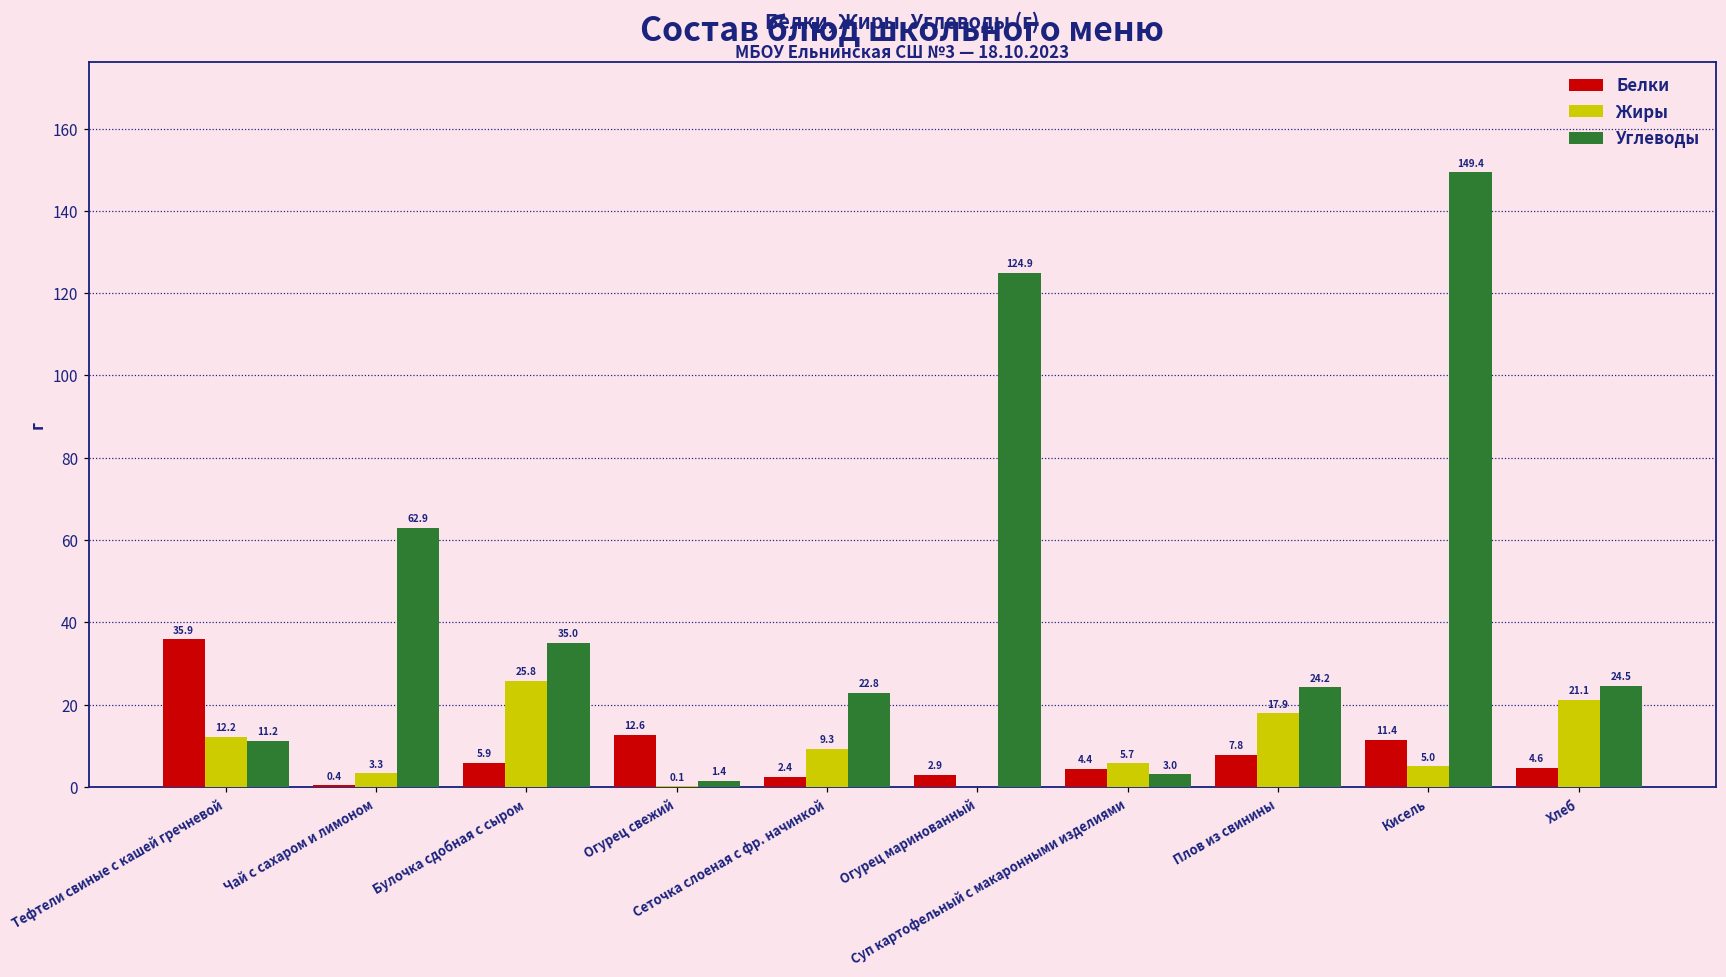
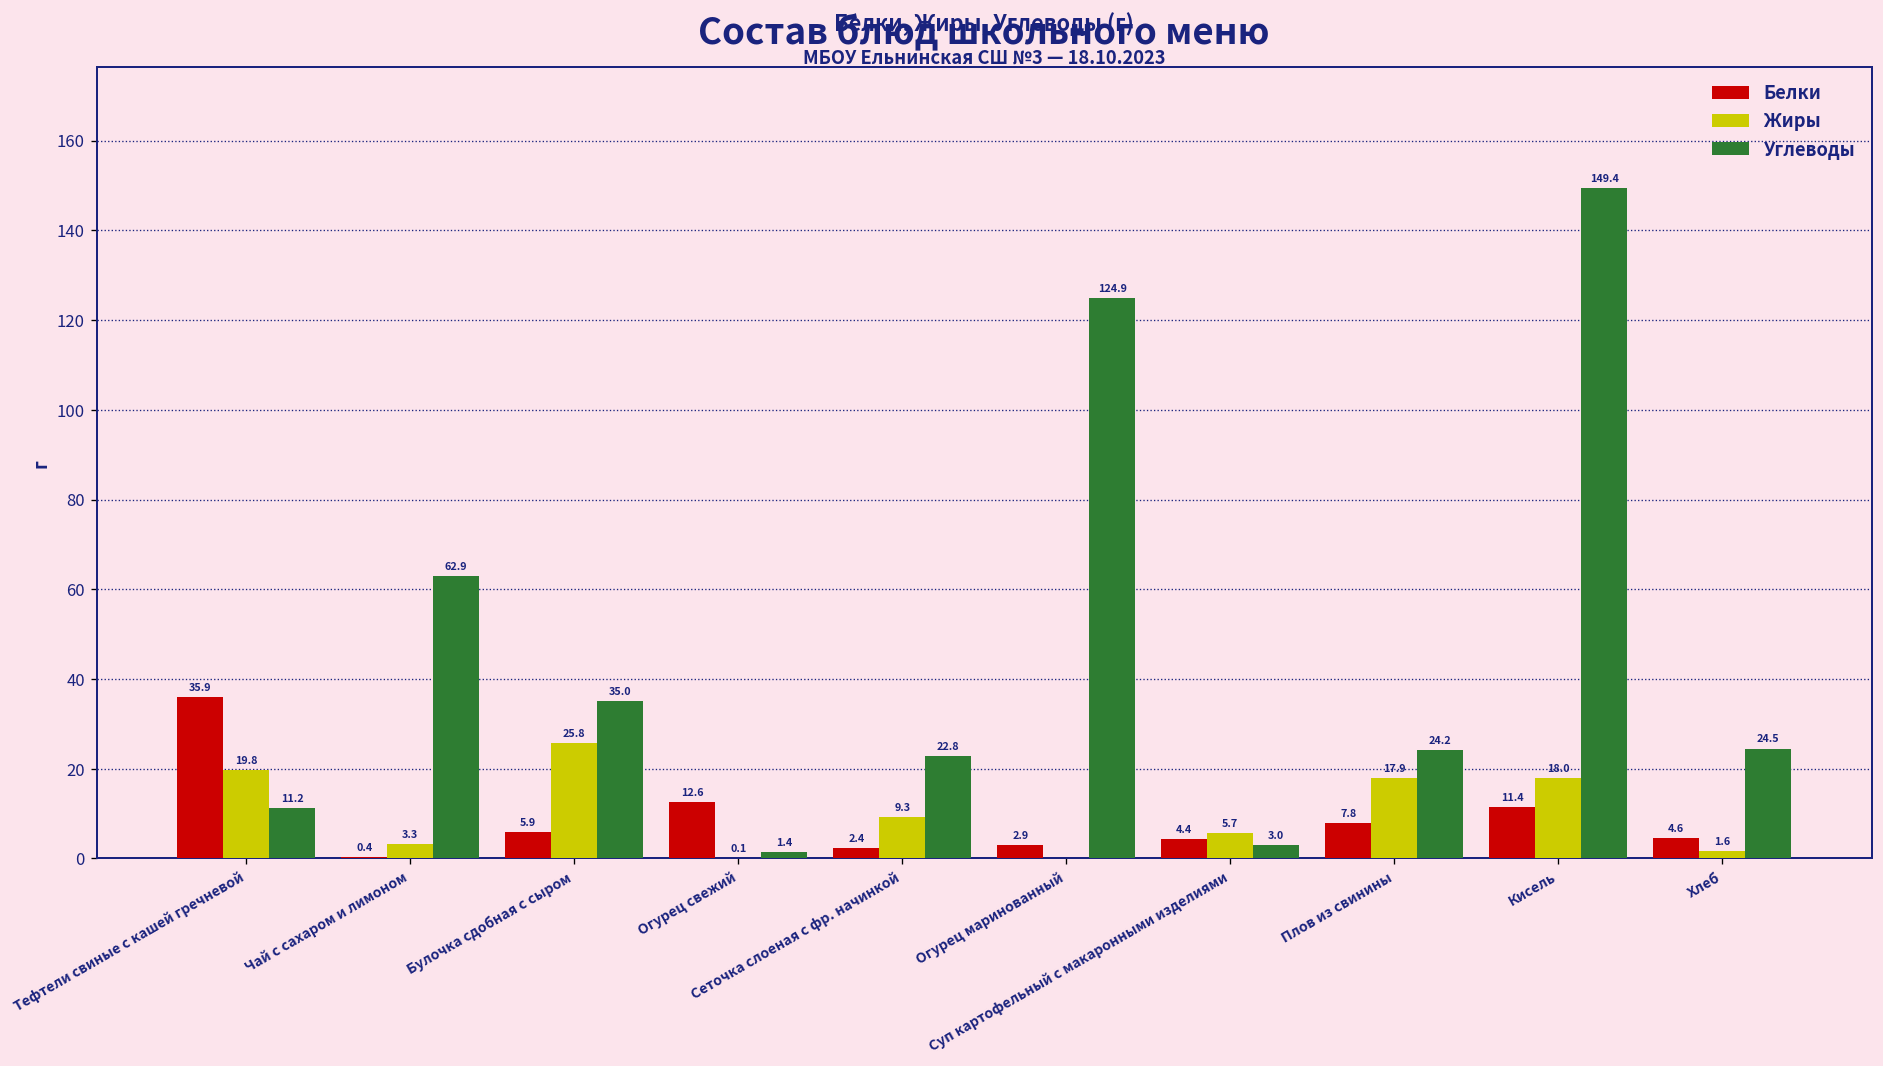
  {
    "Белки": {
      "Тефтели свиные с кашей гречневой": 35.9,
      "Чай с сахаром и лимоном": 0.4,
      "Булочка сдобная с сыром": 5.9,
      "Огурец свежий": 12.6,
      "Сеточка слоеная с фр. начинкой": 2.4,
      "Огурец маринованный": 2.9,
      "Суп картофельный с макаронными изделиями": 4.4,
      "Плов из свинины": 7.8,
      "Кисель": 11.4,
      "Хлеб": 4.6
    },
    "Жиры": {
-     "Тефтели свиные с кашей гречневой": 12.2,
+     "Тефтели свиные с кашей гречневой": 19.8,
      "Чай с сахаром и лимоном": 3.3,
      "Булочка сдобная с сыром": 25.8,
      "Огурец свежий": 0.1,
      "Сеточка слоеная с фр. начинкой": 9.3,
      "Суп картофельный с макаронными изделиями": 5.7,
      "Плов из свинины": 17.9,
-     "Кисель": 5.0,
-     "Хлеб": 21.1
+     "Кисель": 18.0,
+     "Хлеб": 1.6
    },
    "Углеводы": {
      "Тефтели свиные с кашей гречневой": 11.2,
      "Чай с сахаром и лимоном": 62.9,
      "Булочка сдобная с сыром": 35.0,
      "Огурец свежий": 1.4,
      "Сеточка слоеная с фр. начинкой": 22.8,
      "Огурец маринованный": 124.9,
      "Суп картофельный с макаронными изделиями": 3.0,
      "Плов из свинины": 24.2,
      "Кисель": 149.4,
      "Хлеб": 24.5
    }
  }
